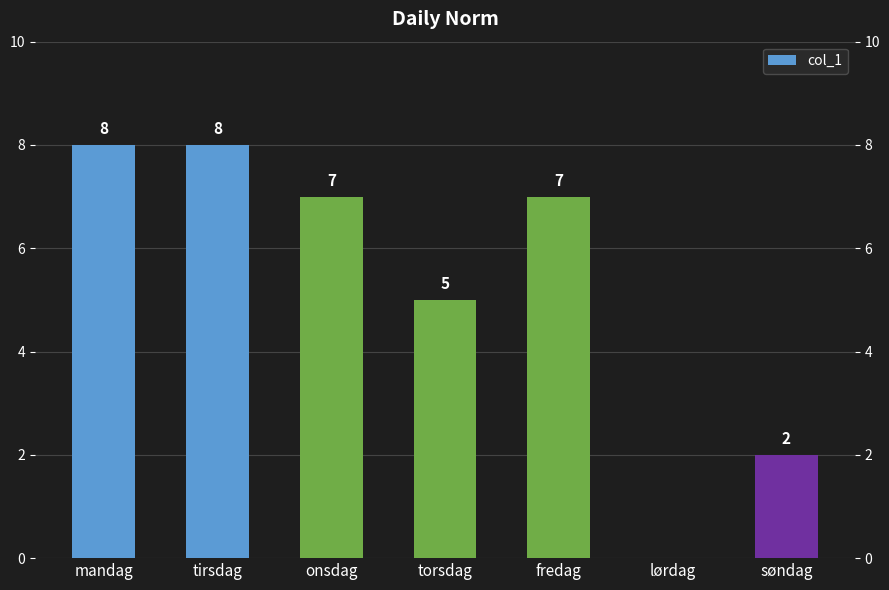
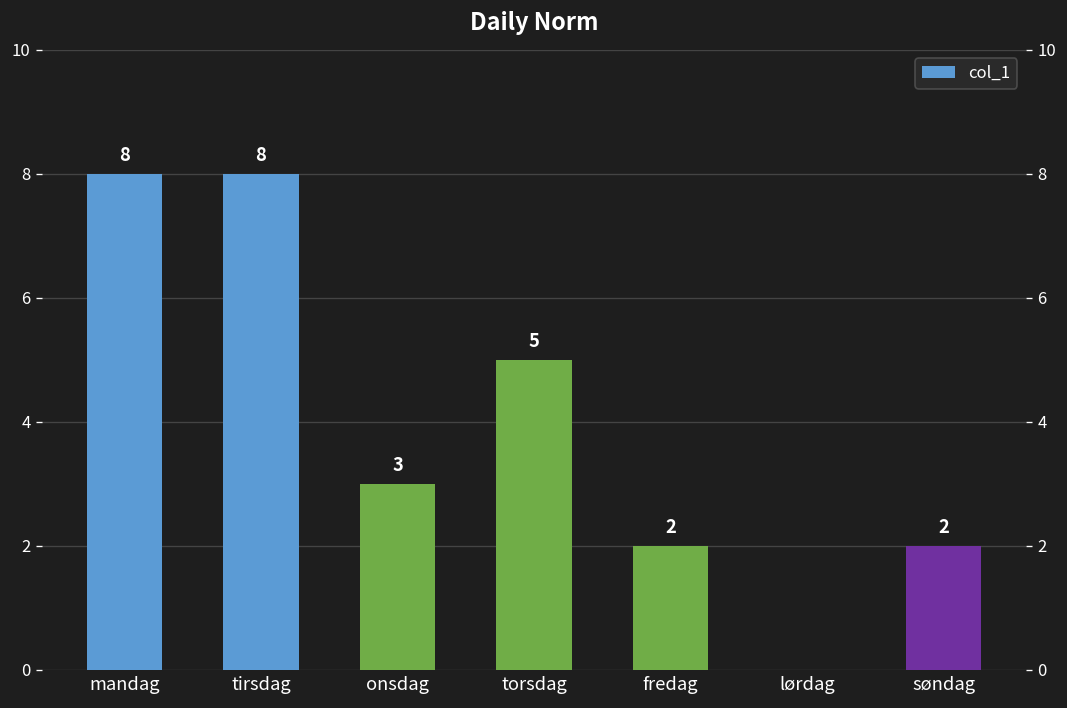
  {
    "mandag": 8,
    "tirsdag": 8,
-   "onsdag": 7,
+   "onsdag": 3,
    "torsdag": 5,
-   "fredag": 7,
+   "fredag": 2,
    "søndag": 2
  }
